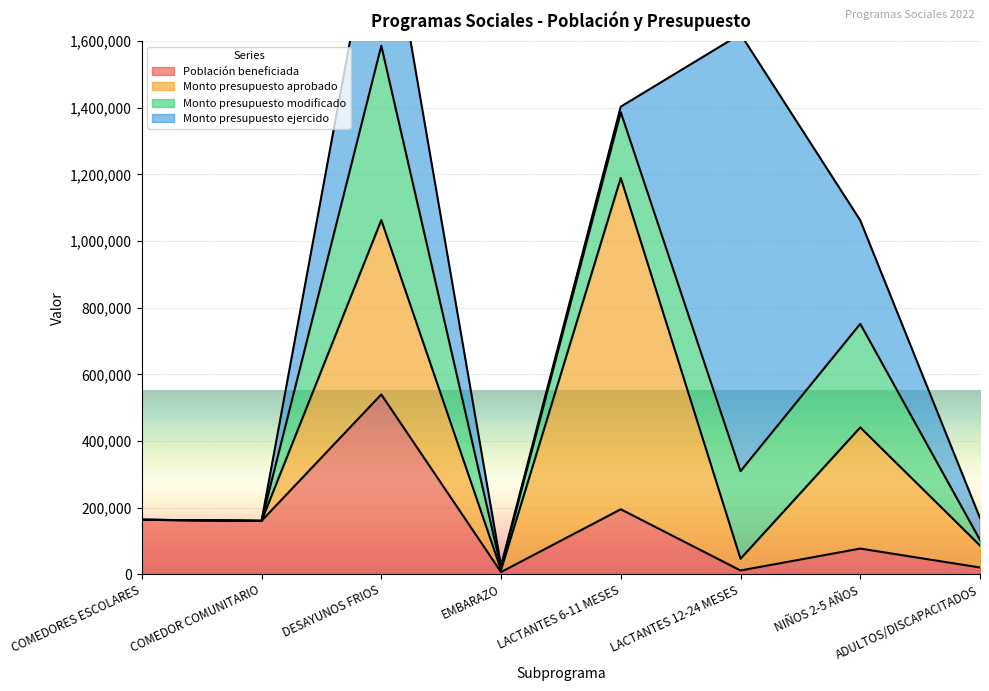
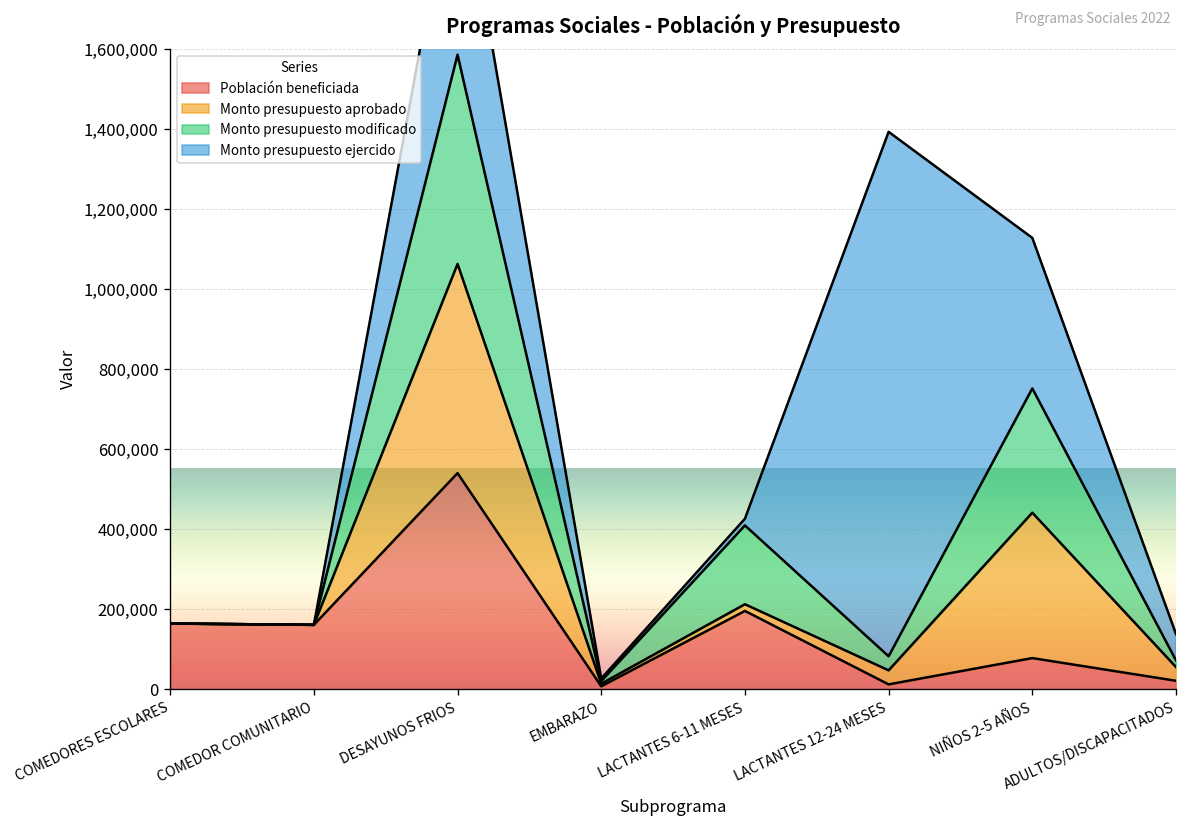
  {
    "Población beneficiada": {
      "DESAYUNOS FRIOS": "540,000",
      "LACTANTES 6-11 MESES": "200,000",
      "LACTANTES 12-24 MESES": "10,000",
      "NIÑOS 2-5 AÑOS": "80,000",
      "ADULTOS/DISCAPACITADOS": "20,000"
    },
    "Monto presupuesto aprobado": {
      "DESAYUNOS FRIOS": "520,000",
-     "LACTANTES 6-11 MESES": "990,000",
+     "LACTANTES 6-11 MESES": "20,000",
      "LACTANTES 12-24 MESES": "40,000",
      "NIÑOS 2-5 AÑOS": "360,000",
-     "ADULTOS/DISCAPACITADOS": "70,000"
+     "ADULTOS/DISCAPACITADOS": "30,000"
    },
    "Monto presupuesto modificado": {
      "DESAYUNOS FRIOS": "520,000",
      "LACTANTES 6-11 MESES": "200,000",
-     "LACTANTES 12-24 MESES": "260,000",
+     "LACTANTES 12-24 MESES": "40,000",
      "NIÑOS 2-5 AÑOS": "310,000",
      "ADULTOS/DISCAPACITADOS": "20,000"
    },
    "Monto presupuesto ejercido": {
      "LACTANTES 6-11 MESES": "20,000",
-     "NIÑOS 2-5 AÑOS": "310,000",
+     "NIÑOS 2-5 AÑOS": "380,000",
      "ADULTOS/DISCAPACITADOS": "70,000"
    }
  }
